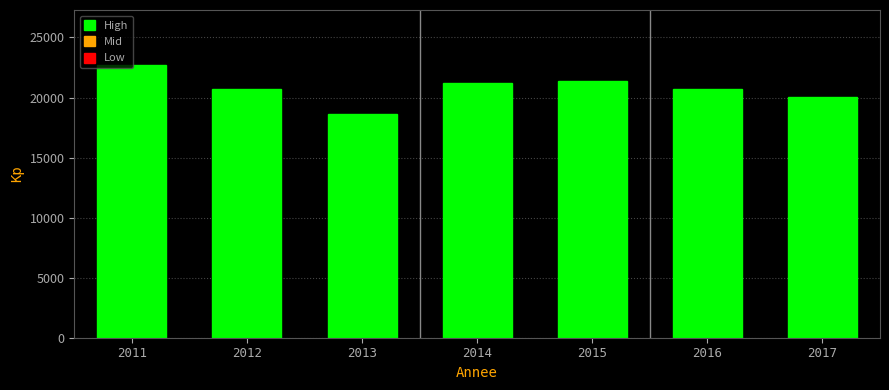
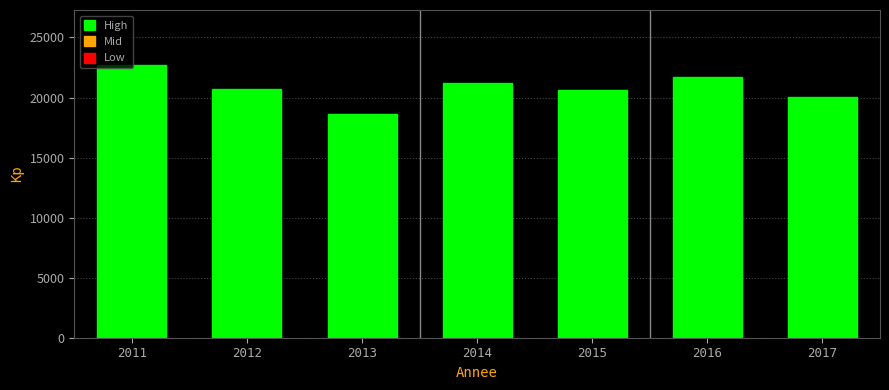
  {
    "2012": 20700,
    "2013": 18600,
    "2014": 21200,
-   "2015": 21400,
-   "2016": 20700,
+   "2015": 20600,
+   "2016": 21700,
    "2017": 20100
  }
